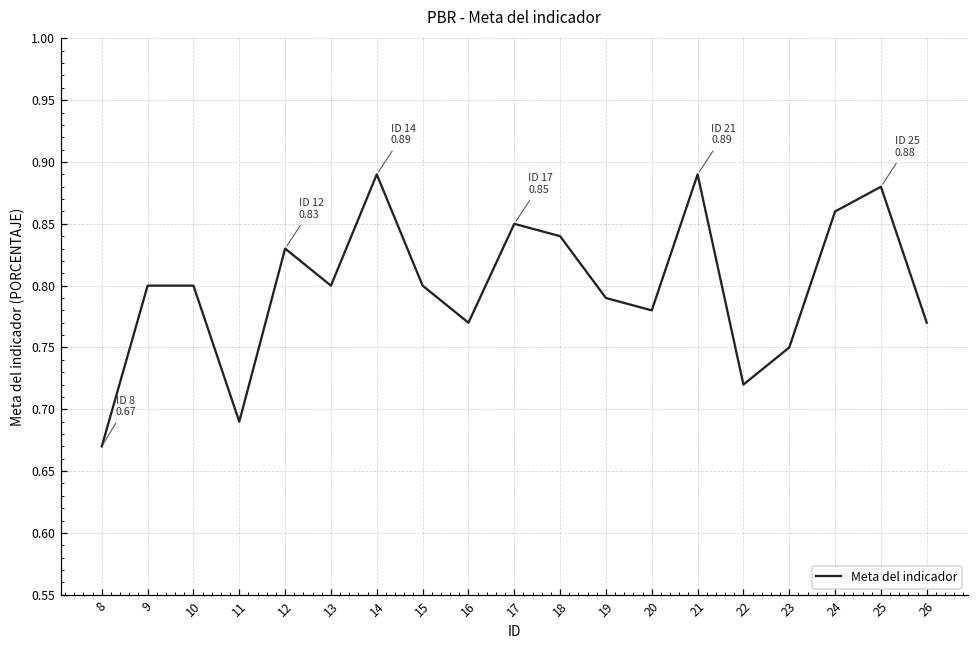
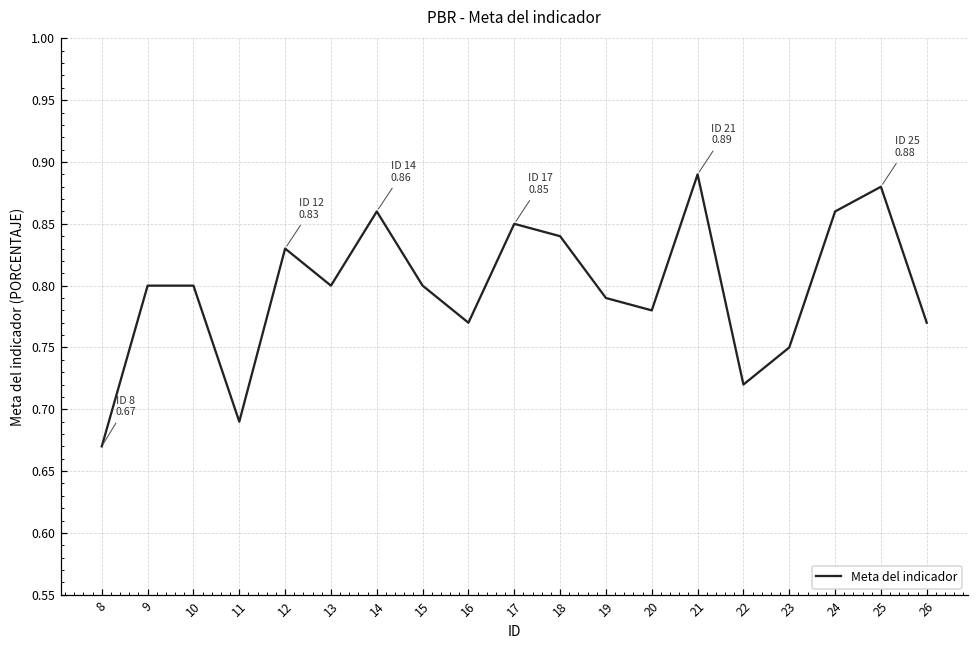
  {
    "8": 0.67,
    "12": 0.83,
-   "14": 0.89,
+   "14": 0.86,
    "17": 0.85,
    "21": 0.89,
    "25": 0.88
  }
